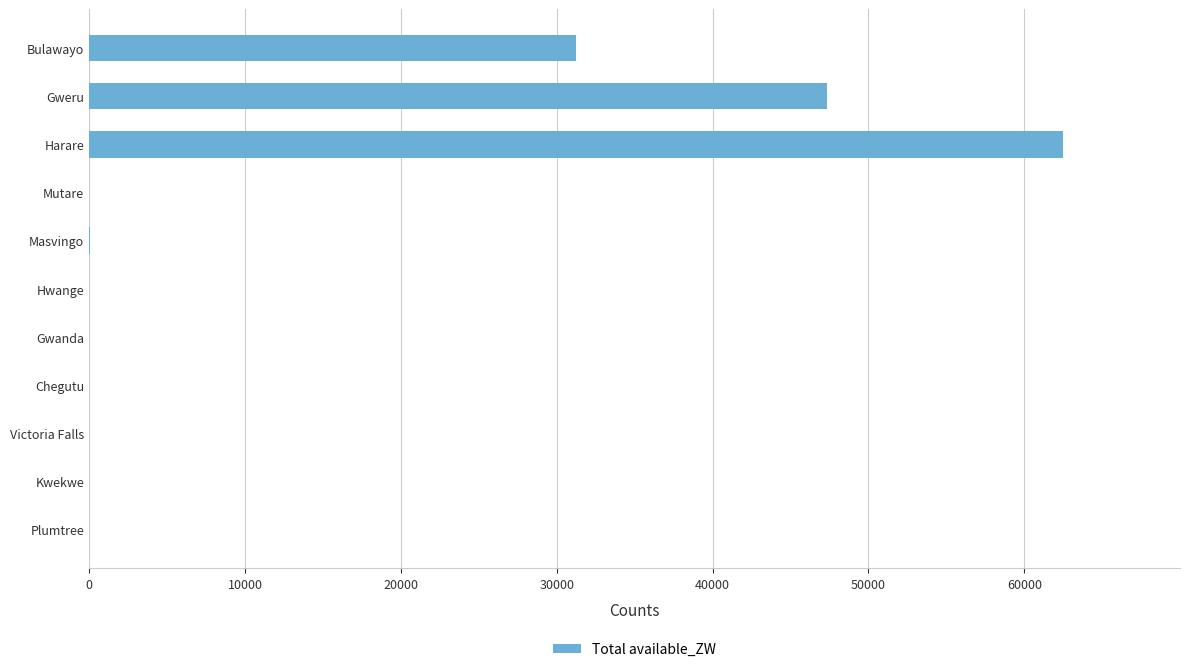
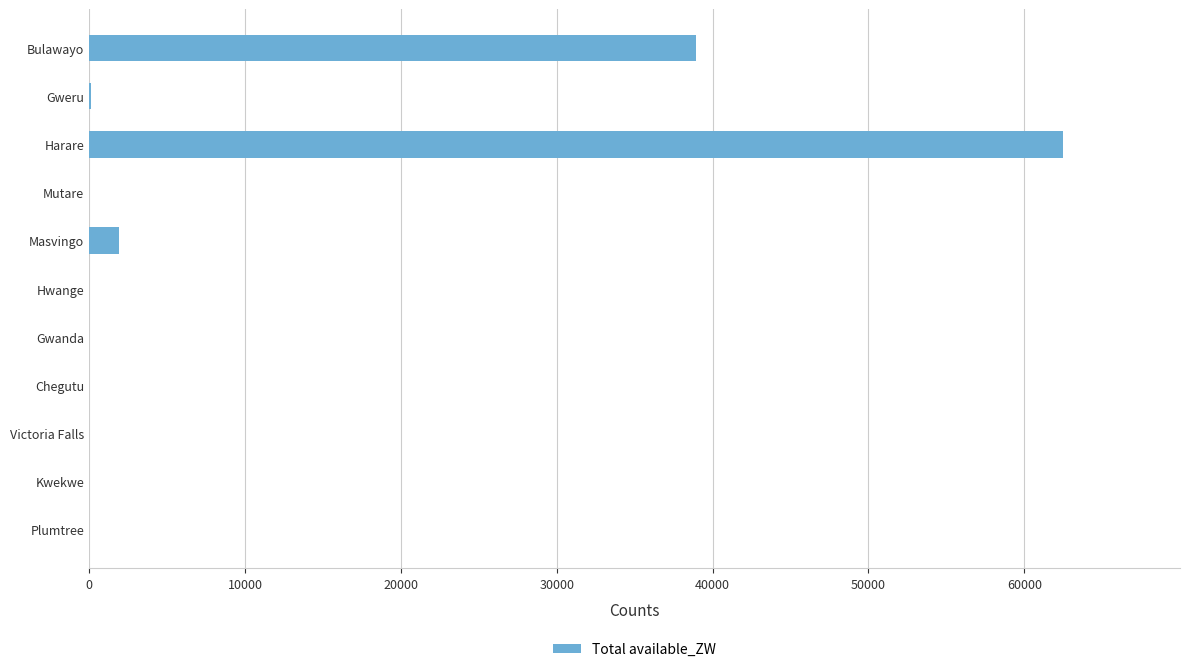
  {
-   "Bulawayo": 31200,
-   "Gweru": 47300,
+   "Bulawayo": 38900,
+   "Gweru": 100,
    "Harare": 62500,
    "Mutare": 0,
-   "Masvingo": 0,
+   "Masvingo": 1900,
    "Hwange": 0,
    "Gwanda": 0,
    "Chegutu": 0,
    "Victoria Falls": 0,
    "Kwekwe": 0,
    "Plumtree": 0
  }
